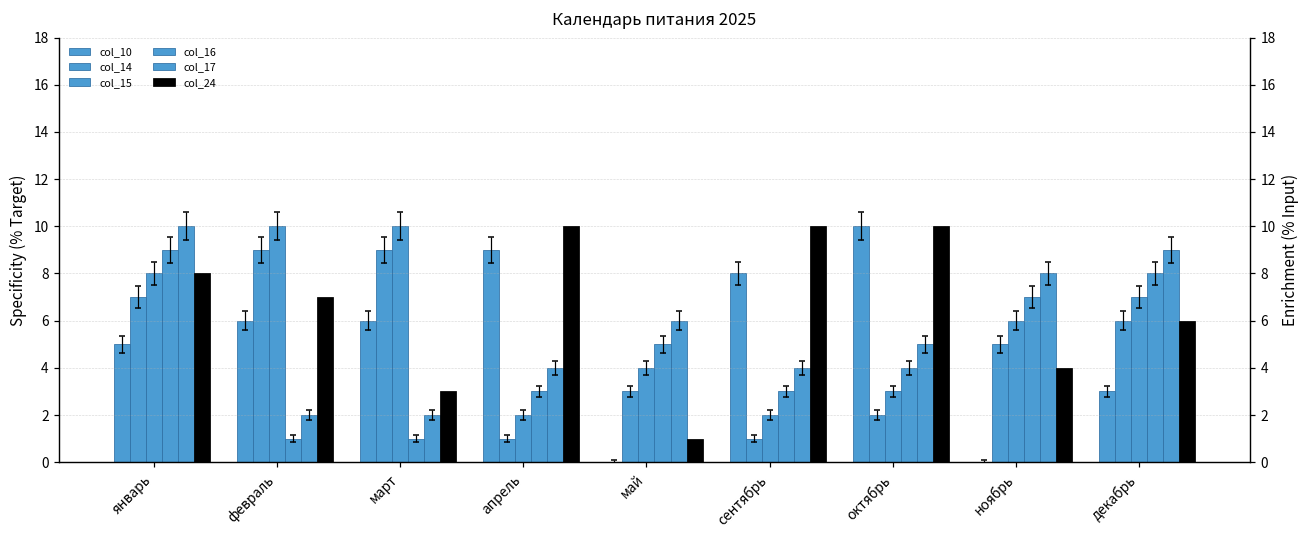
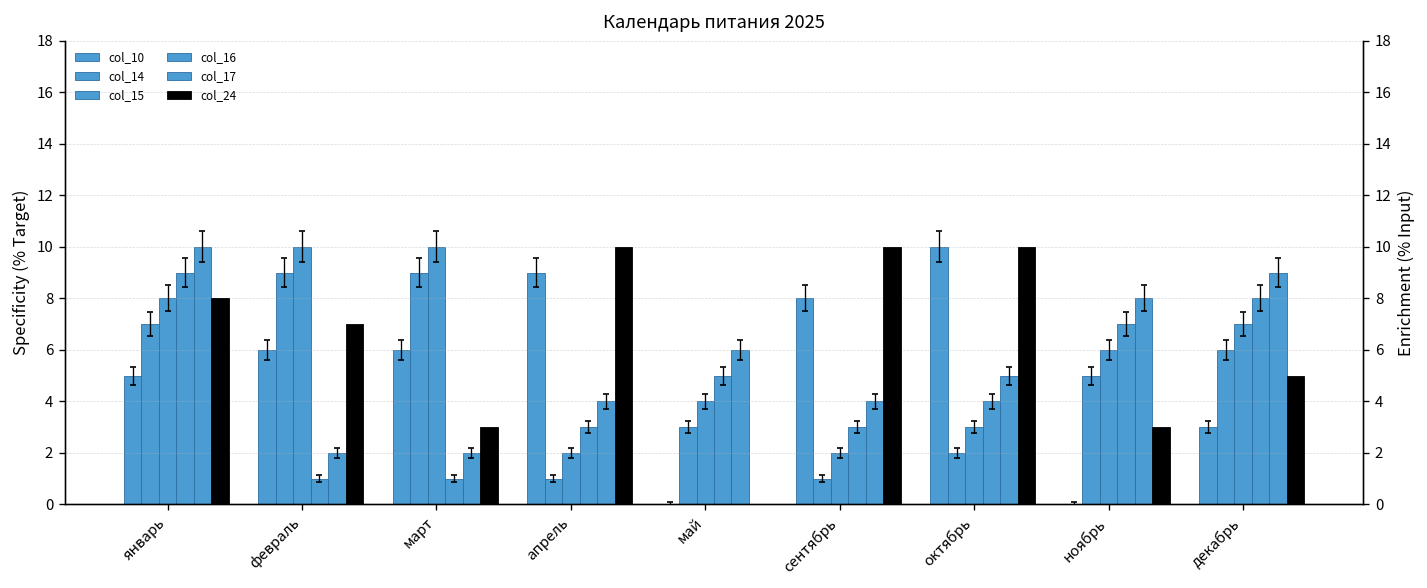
  {
    "col_24": {
      "январь": 8,
      "февраль": 7,
      "март": 3,
      "апрель": 10,
-     "май": 1,
+     "май": 0,
      "сентябрь": 10,
      "октябрь": 10,
-     "ноябрь": 4,
-     "декабрь": 6
+     "ноябрь": 3,
+     "декабрь": 5
    }
  }
